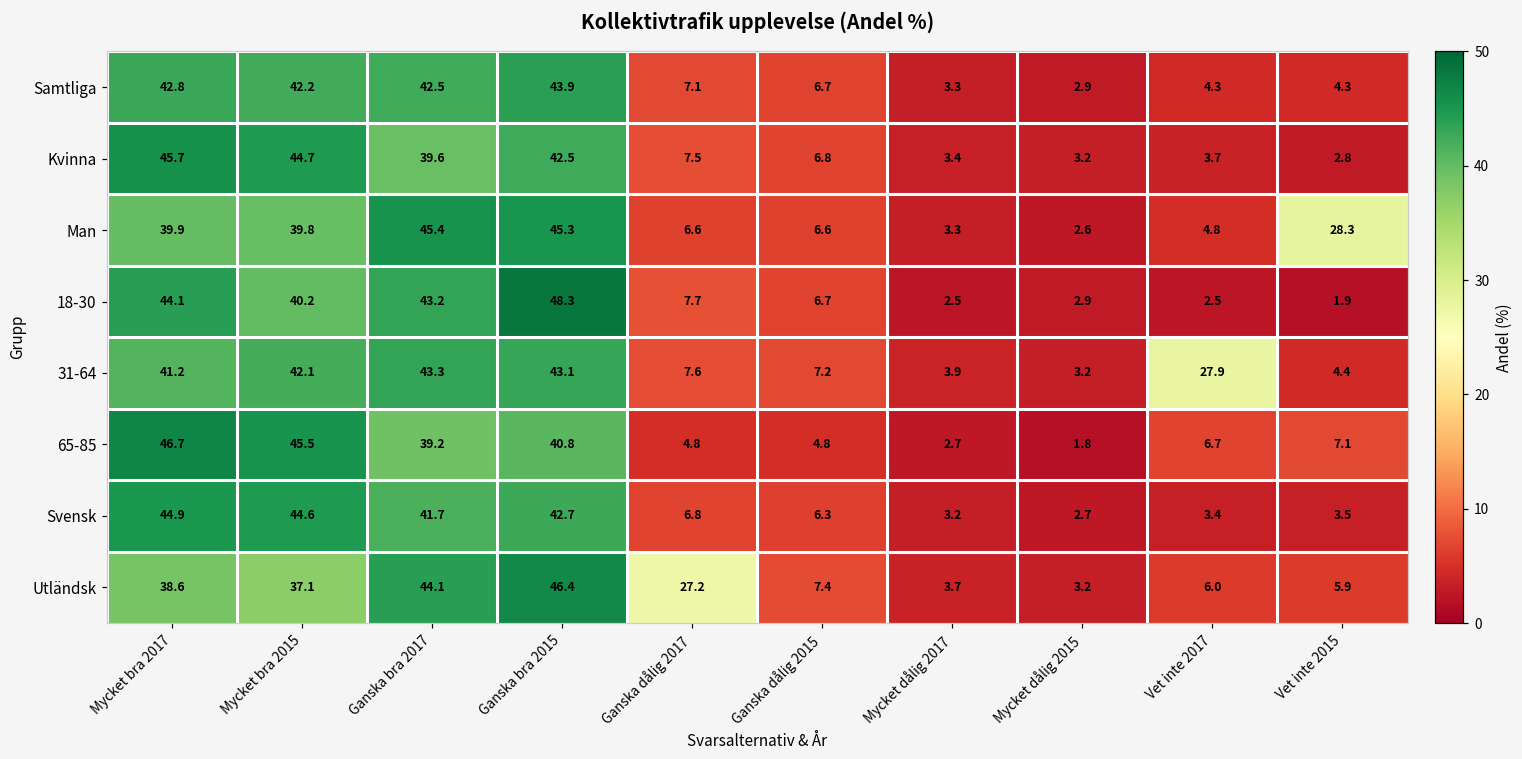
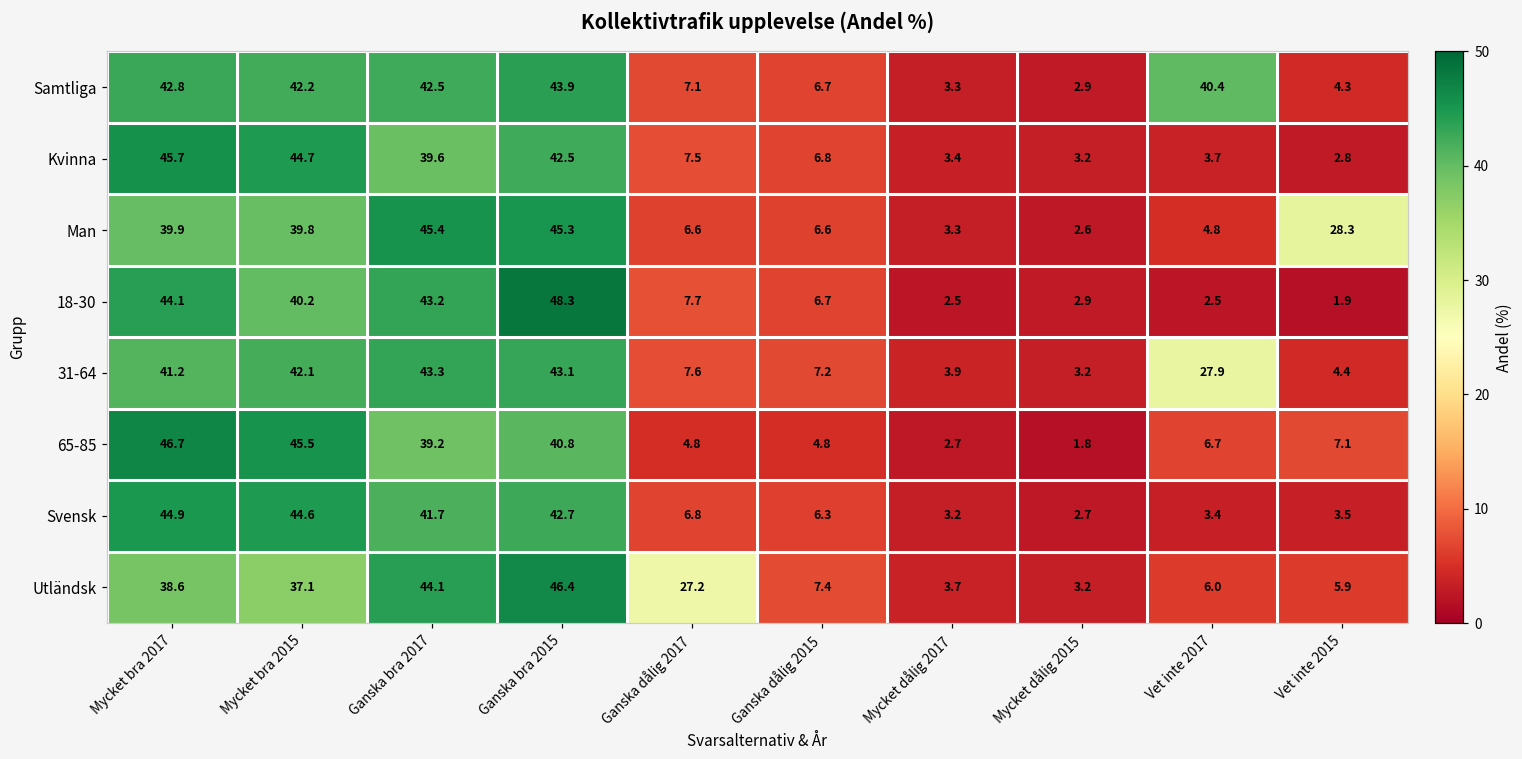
  {
    "Samtliga": {
      "Mycket bra 2017": 42.8,
      "Mycket bra 2015": 42.2,
      "Ganska bra 2017": 42.5,
      "Ganska bra 2015": 43.9,
      "Ganska dålig 2017": 7.1,
      "Ganska dålig 2015": 6.7,
      "Mycket dålig 2017": 3.3,
      "Mycket dålig 2015": 2.9,
-     "Vet inte 2017": 4.3,
+     "Vet inte 2017": 40.4,
      "Vet inte 2015": 4.3
    },
    "Kvinna": {
      "Mycket bra 2017": 45.7,
      "Mycket bra 2015": 44.7,
      "Ganska bra 2017": 39.6,
      "Ganska bra 2015": 42.5,
      "Ganska dålig 2017": 7.5,
      "Ganska dålig 2015": 6.8,
      "Mycket dålig 2017": 3.4,
      "Mycket dålig 2015": 3.2,
      "Vet inte 2017": 3.7,
      "Vet inte 2015": 2.8
    },
    "Man": {
      "Mycket bra 2017": 39.9,
      "Mycket bra 2015": 39.8,
      "Ganska bra 2017": 45.4,
      "Ganska bra 2015": 45.3,
      "Ganska dålig 2017": 6.6,
      "Ganska dålig 2015": 6.6,
      "Mycket dålig 2017": 3.3,
      "Mycket dålig 2015": 2.6,
      "Vet inte 2017": 4.8,
      "Vet inte 2015": 28.3
    },
    "18-30": {
      "Mycket bra 2017": 44.1,
      "Mycket bra 2015": 40.2,
      "Ganska bra 2017": 43.2,
      "Ganska bra 2015": 48.3,
      "Ganska dålig 2017": 7.7,
      "Ganska dålig 2015": 6.7,
      "Mycket dålig 2017": 2.5,
      "Mycket dålig 2015": 2.9,
      "Vet inte 2017": 2.5,
      "Vet inte 2015": 1.9
    },
    "31-64": {
      "Mycket bra 2017": 41.2,
      "Mycket bra 2015": 42.1,
      "Ganska bra 2017": 43.3,
      "Ganska bra 2015": 43.1,
      "Ganska dålig 2017": 7.6,
      "Ganska dålig 2015": 7.2,
      "Mycket dålig 2017": 3.9,
      "Mycket dålig 2015": 3.2,
      "Vet inte 2017": 27.9,
      "Vet inte 2015": 4.4
    },
    "65-85": {
      "Mycket bra 2017": 46.7,
      "Mycket bra 2015": 45.5,
      "Ganska bra 2017": 39.2,
      "Ganska bra 2015": 40.8,
      "Ganska dålig 2017": 4.8,
      "Ganska dålig 2015": 4.8,
      "Mycket dålig 2017": 2.7,
      "Mycket dålig 2015": 1.8,
      "Vet inte 2017": 6.7,
      "Vet inte 2015": 7.1
    },
    "Svensk": {
      "Mycket bra 2017": 44.9,
      "Mycket bra 2015": 44.6,
      "Ganska bra 2017": 41.7,
      "Ganska bra 2015": 42.7,
      "Ganska dålig 2017": 6.8,
      "Ganska dålig 2015": 6.3,
      "Mycket dålig 2017": 3.2,
      "Mycket dålig 2015": 2.7,
      "Vet inte 2017": 3.4,
      "Vet inte 2015": 3.5
    },
    "Utländsk": {
      "Mycket bra 2017": 38.6,
      "Mycket bra 2015": 37.1,
      "Ganska bra 2017": 44.1,
      "Ganska bra 2015": 46.4,
      "Ganska dålig 2017": 27.2,
      "Ganska dålig 2015": 7.4,
      "Mycket dålig 2017": 3.7,
      "Mycket dålig 2015": 3.2,
      "Vet inte 2017": 6.0,
      "Vet inte 2015": 5.9
    }
  }
